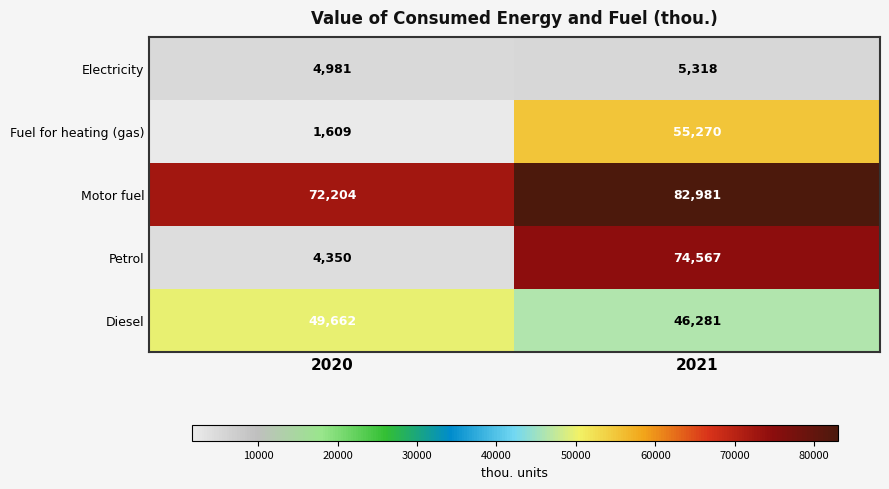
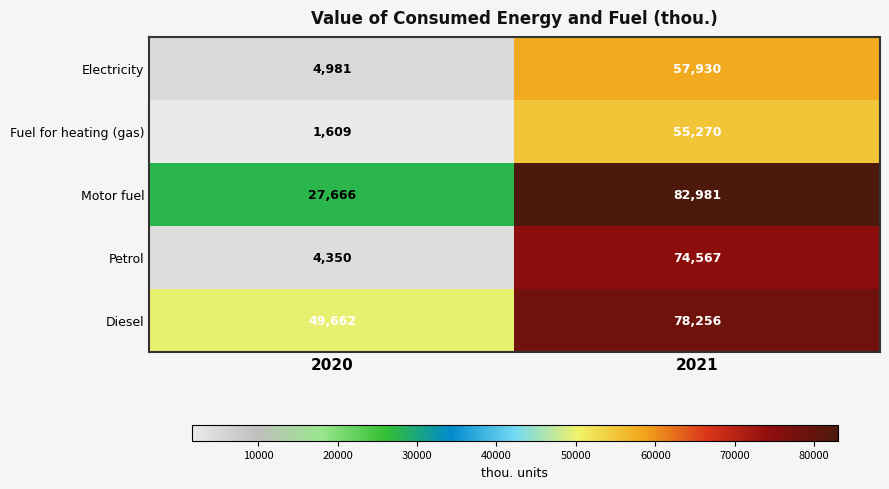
  {
    "Electricity": {
      "2020": "4,981",
-     "2021": "5,318"
+     "2021": "57,930"
    },
    "Fuel for heating (gas)": {
      "2020": "1,609",
      "2021": "55,270"
    },
    "Motor fuel": {
-     "2020": "72,204",
+     "2020": "27,666",
      "2021": "82,981"
    },
    "Petrol": {
      "2020": "4,350",
      "2021": "74,567"
    },
    "Diesel": {
      "2020": "49,662",
-     "2021": "46,281"
+     "2021": "78,256"
    }
  }
